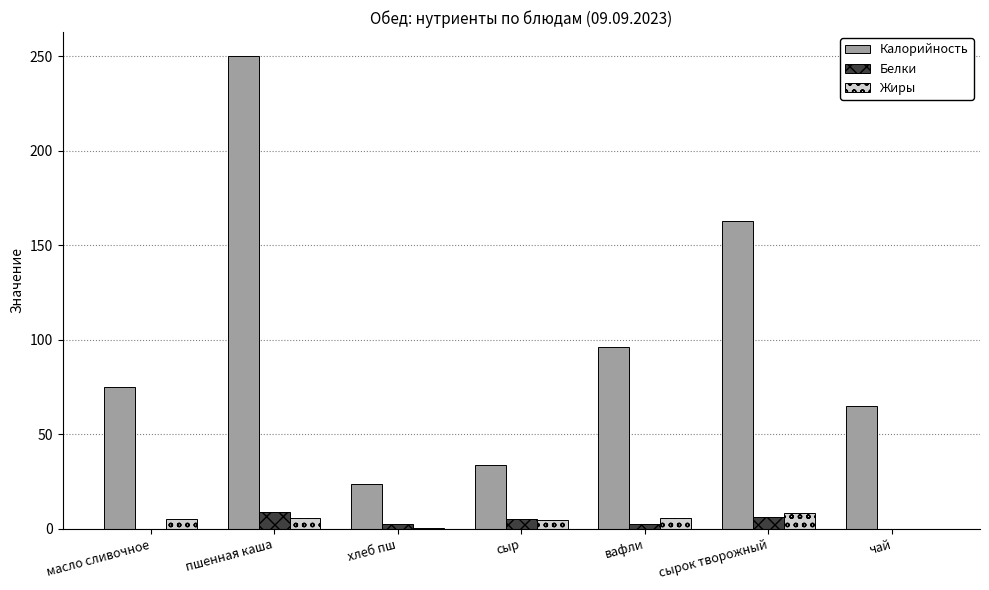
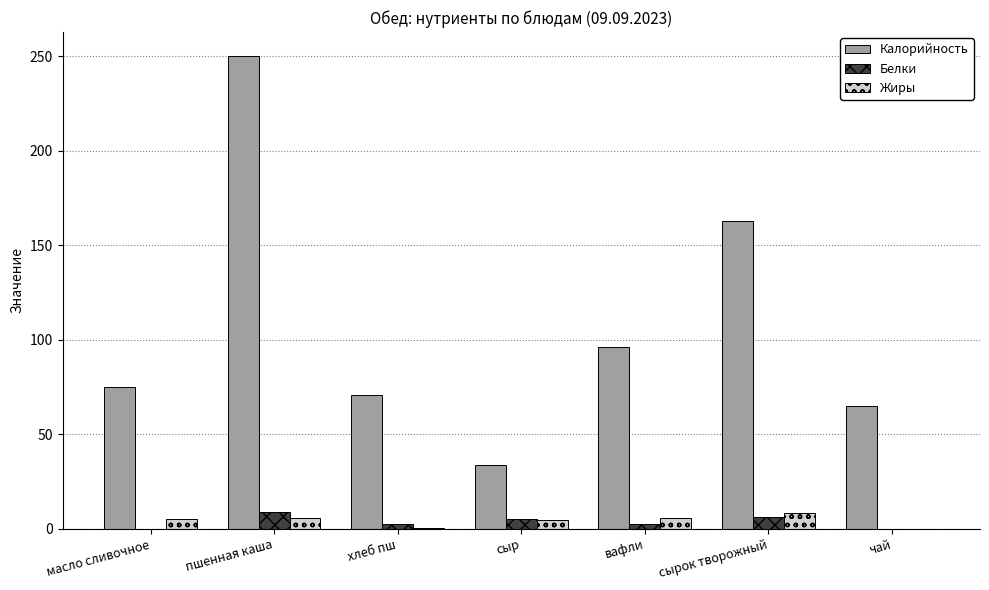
  {
    "Калорийность": {
      "масло сливочное": 75,
      "пшенная каша": 250,
-     "хлеб пш": 24,
+     "хлеб пш": 71,
      "сыр": 34,
      "вафли": 96,
      "сырок творожный": 163,
      "чай": 65
    },
    "Белки": {
      "пшенная каша": 9,
      "хлеб пш": 2,
      "сыр": 5,
      "вафли": 3,
      "сырок творожный": 6
    },
    "Жиры": {
      "масло сливочное": 5,
      "пшенная каша": 6,
      "сыр": 5,
      "вафли": 6,
      "сырок творожный": 8
    }
  }
